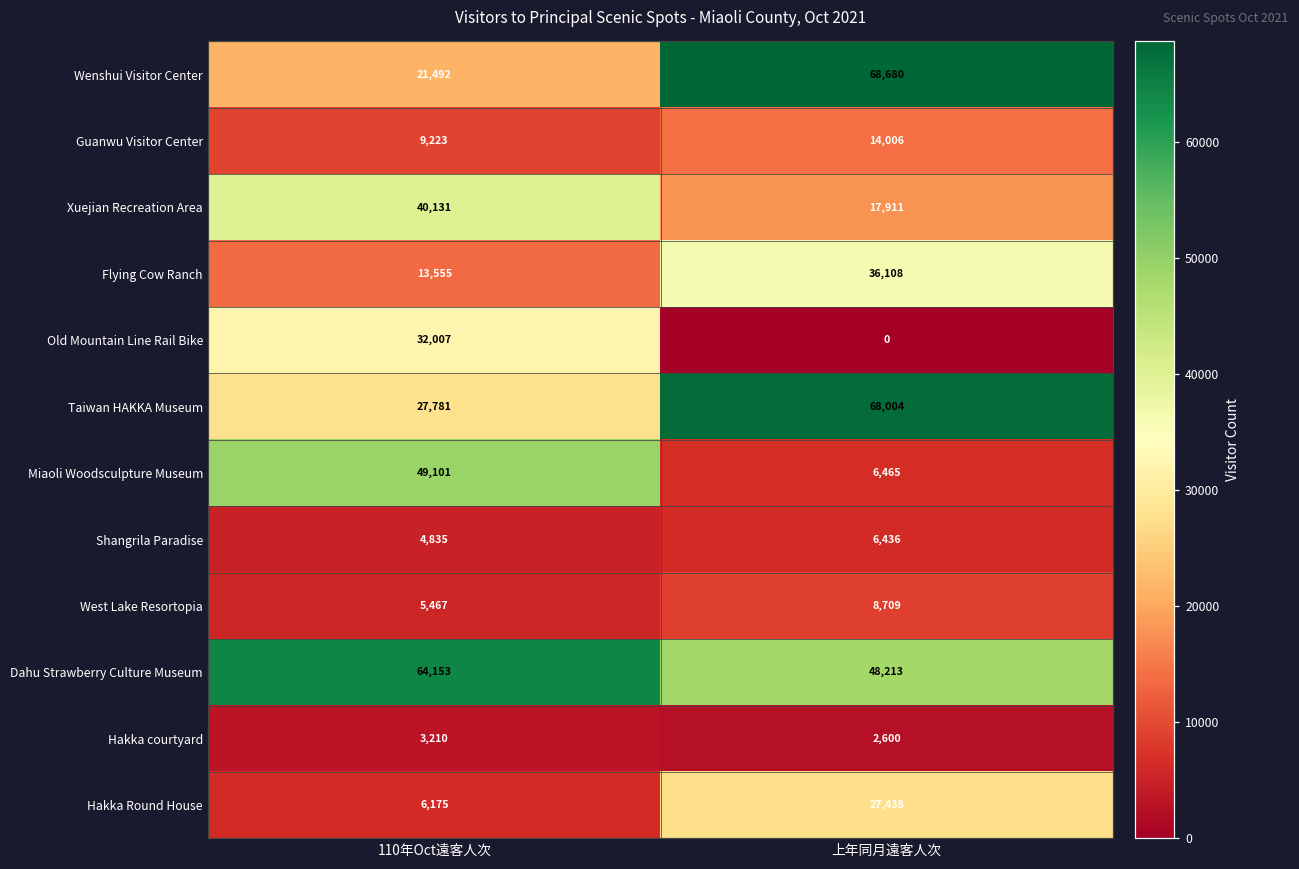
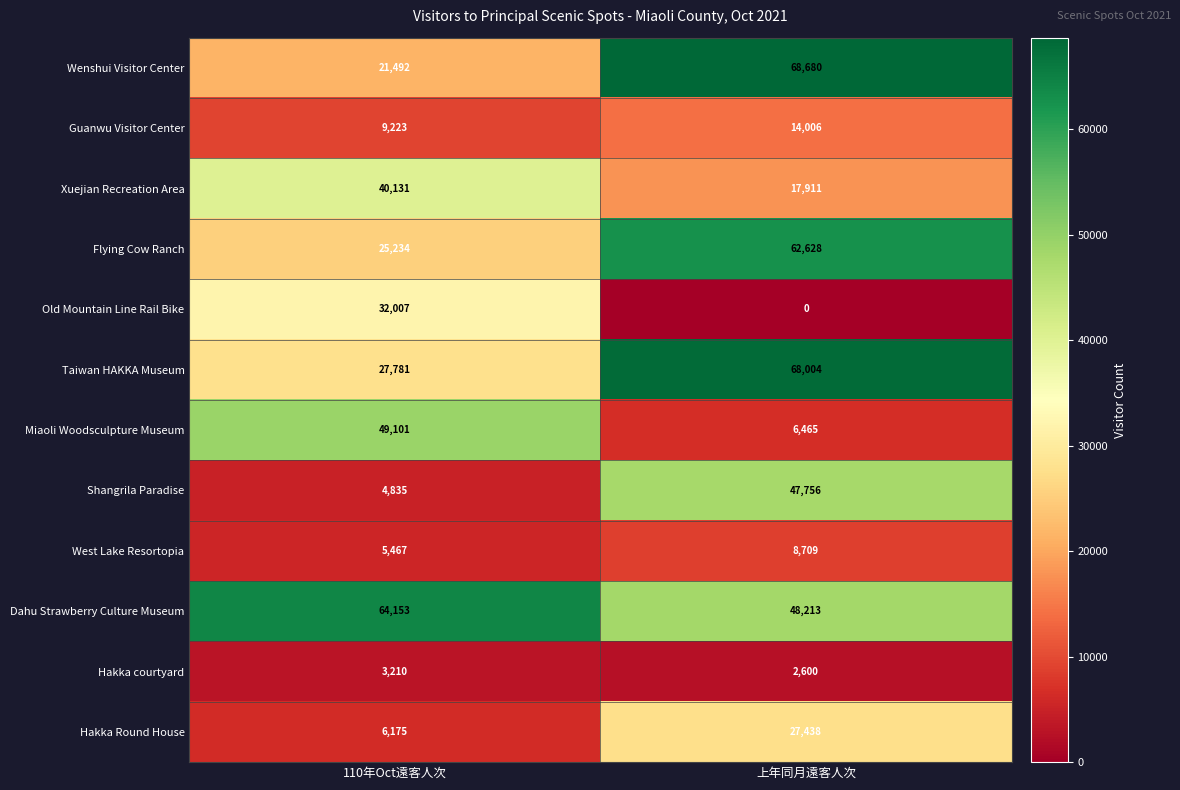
  {
    "Wenshui Visitor Center": {
      "110年Oct遠客人次": "21,492",
      "上年同月遠客人次": "68,680"
    },
    "Guanwu Visitor Center": {
      "110年Oct遠客人次": "9,223",
      "上年同月遠客人次": "14,006"
    },
    "Xuejian Recreation Area": {
      "110年Oct遠客人次": "40,131",
      "上年同月遠客人次": "17,911"
    },
    "Flying Cow Ranch": {
-     "110年Oct遠客人次": "13,555",
-     "上年同月遠客人次": "36,108"
+     "110年Oct遠客人次": "25,234",
+     "上年同月遠客人次": "62,628"
    },
    "Old Mountain Line Rail Bike": {
      "110年Oct遠客人次": "32,007",
      "上年同月遠客人次": "0"
    },
    "Taiwan HAKKA Museum": {
      "110年Oct遠客人次": "27,781",
      "上年同月遠客人次": "68,004"
    },
    "Miaoli Woodsculpture Museum": {
      "110年Oct遠客人次": "49,101",
      "上年同月遠客人次": "6,465"
    },
    "Shangrila Paradise": {
      "110年Oct遠客人次": "4,835",
-     "上年同月遠客人次": "6,436"
+     "上年同月遠客人次": "47,756"
    },
    "West Lake Resortopia": {
      "110年Oct遠客人次": "5,467",
      "上年同月遠客人次": "8,709"
    },
    "Dahu Strawberry Culture Museum": {
      "110年Oct遠客人次": "64,153",
      "上年同月遠客人次": "48,213"
    },
    "Hakka courtyard": {
      "110年Oct遠客人次": "3,210",
      "上年同月遠客人次": "2,600"
    },
    "Hakka Round House": {
      "110年Oct遠客人次": "6,175",
      "上年同月遠客人次": "27,438"
    }
  }
